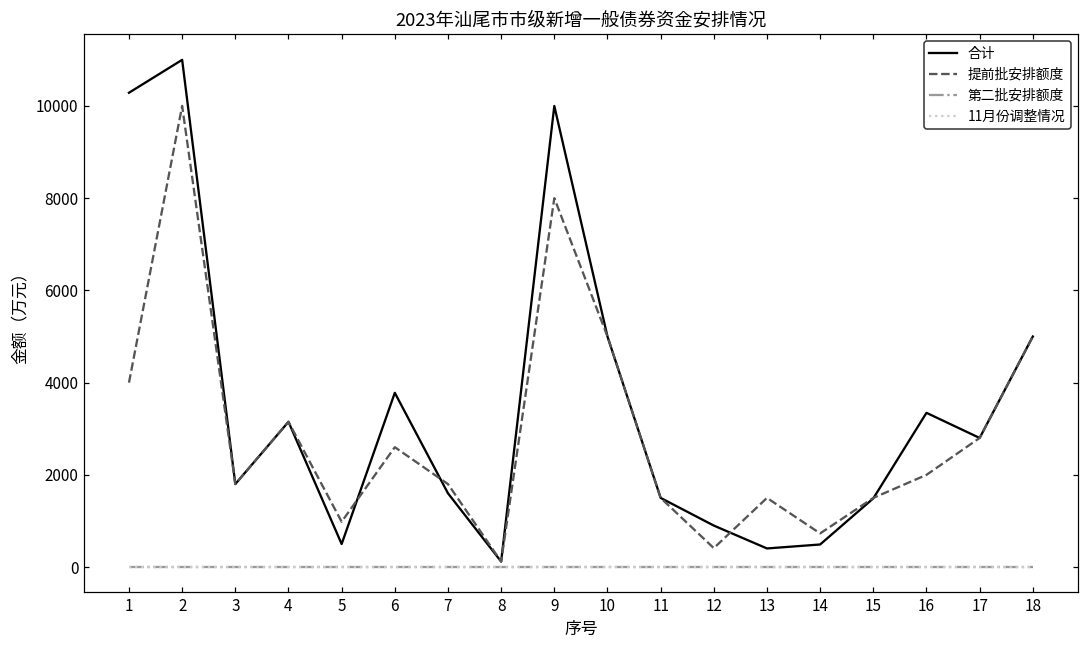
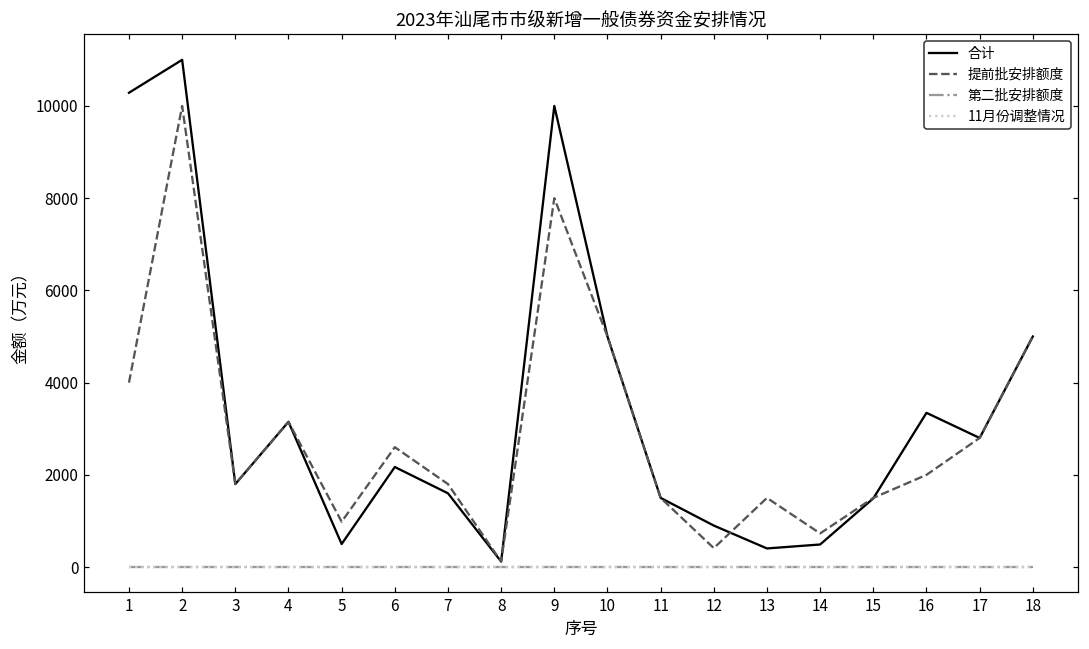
  {
    "合计": {
      "1": 10300,
      "2": 11000,
      "5": 500,
-     "6": 3800,
+     "6": 2200,
      "7": 1600,
      "9": 10000,
      "12": 900,
      "13": 400,
      "14": 500,
      "16": 3300
    },
    "提前批安排额度": {
      "1": 4000,
      "2": 10000,
      "5": 1000,
      "6": 2600,
      "7": 1800,
      "9": 8000,
      "12": 400,
      "13": 1500,
      "14": 700,
      "16": 2000
    },
    "11月份调整情况": {
      "1": 0,
      "2": 0,
      "3": 0,
      "4": 0,
      "5": 0,
      "6": 0,
      "7": 0,
      "8": 0,
      "9": 0,
      "10": 0,
      "11": 0,
      "12": 0,
      "13": 0,
      "14": 0,
      "15": 0,
      "16": 0,
      "17": 0,
      "18": 0
    }
  }
